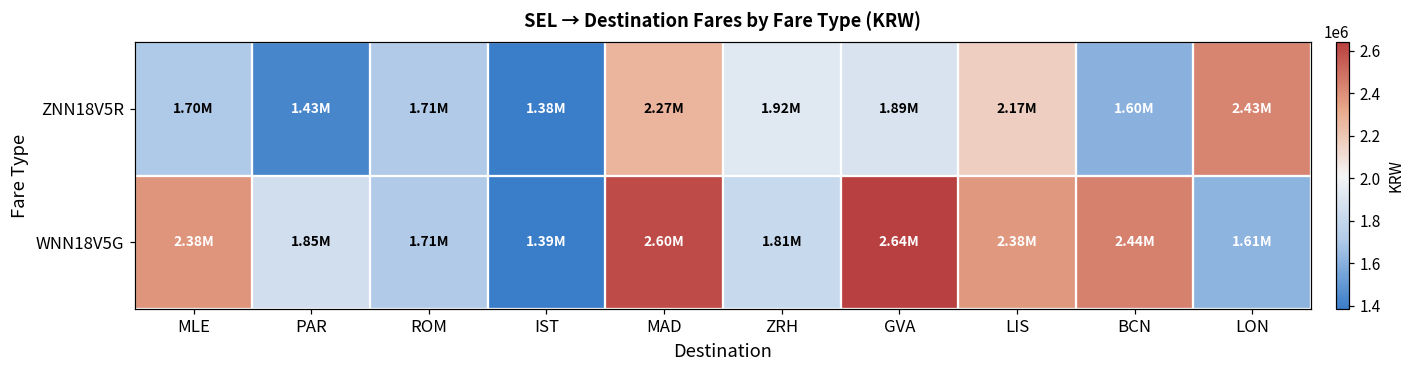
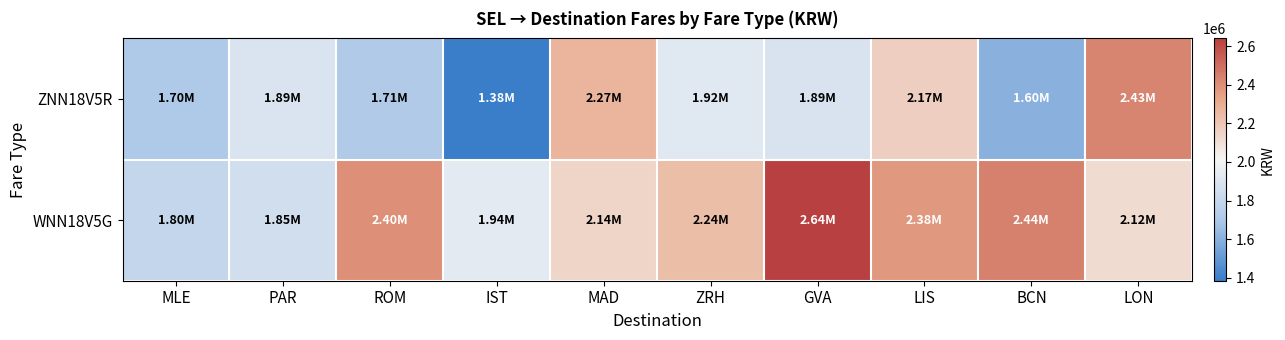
  {
    "ZNN18V5R": {
      "MLE": "1.70M",
-     "PAR": "1.43M",
+     "PAR": "1.89M",
      "ROM": "1.71M",
      "IST": "1.38M",
      "MAD": "2.27M",
      "ZRH": "1.92M",
      "GVA": "1.89M",
      "LIS": "2.17M",
      "BCN": "1.60M",
      "LON": "2.43M"
    },
    "WNN18V5G": {
-     "MLE": "2.38M",
+     "MLE": "1.80M",
      "PAR": "1.85M",
-     "ROM": "1.71M",
-     "IST": "1.39M",
-     "MAD": "2.60M",
-     "ZRH": "1.81M",
+     "ROM": "2.40M",
+     "IST": "1.94M",
+     "MAD": "2.14M",
+     "ZRH": "2.24M",
      "GVA": "2.64M",
      "LIS": "2.38M",
      "BCN": "2.44M",
-     "LON": "1.61M"
+     "LON": "2.12M"
    }
  }
